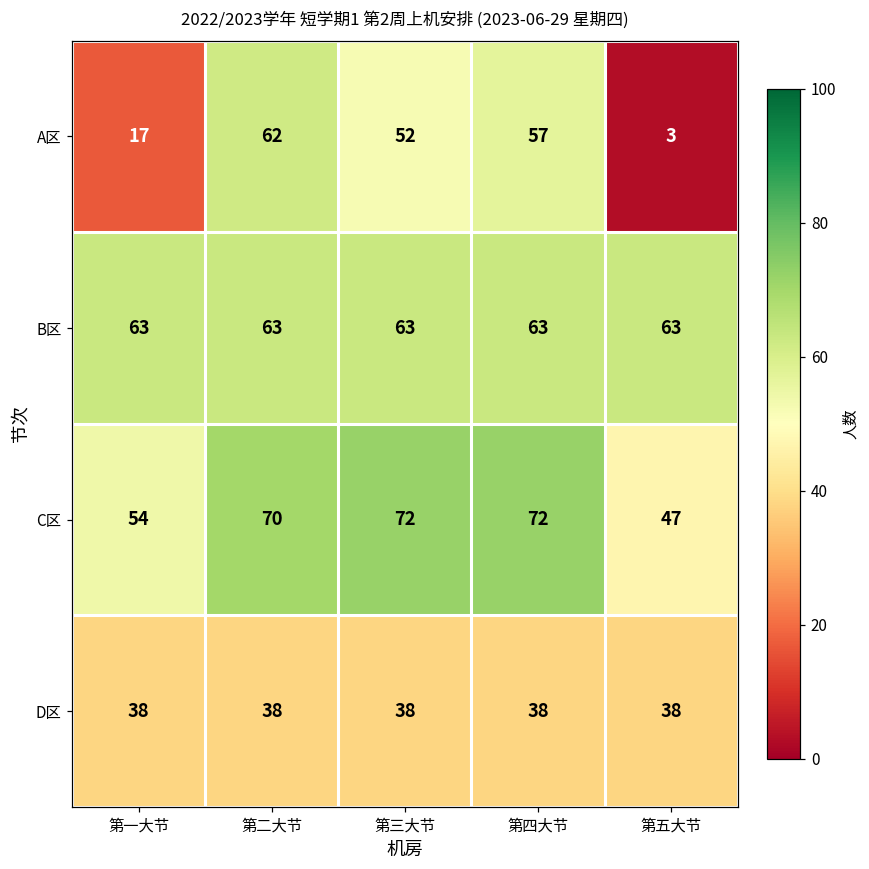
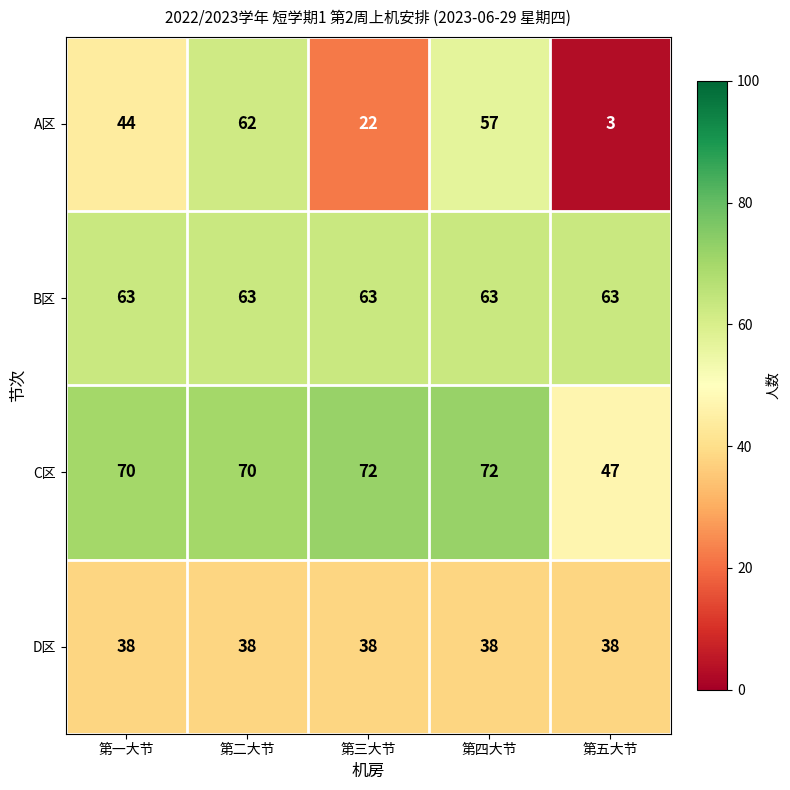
  {
    "A区": {
-     "第一大节": 17,
+     "第一大节": 44,
      "第二大节": 62,
-     "第三大节": 52,
+     "第三大节": 22,
      "第四大节": 57,
      "第五大节": 3
    },
    "B区": {
      "第一大节": 63,
      "第二大节": 63,
      "第三大节": 63,
      "第四大节": 63,
      "第五大节": 63
    },
    "C区": {
-     "第一大节": 54,
+     "第一大节": 70,
      "第二大节": 70,
      "第三大节": 72,
      "第四大节": 72,
      "第五大节": 47
    },
    "D区": {
      "第一大节": 38,
      "第二大节": 38,
      "第三大节": 38,
      "第四大节": 38,
      "第五大节": 38
    }
  }
